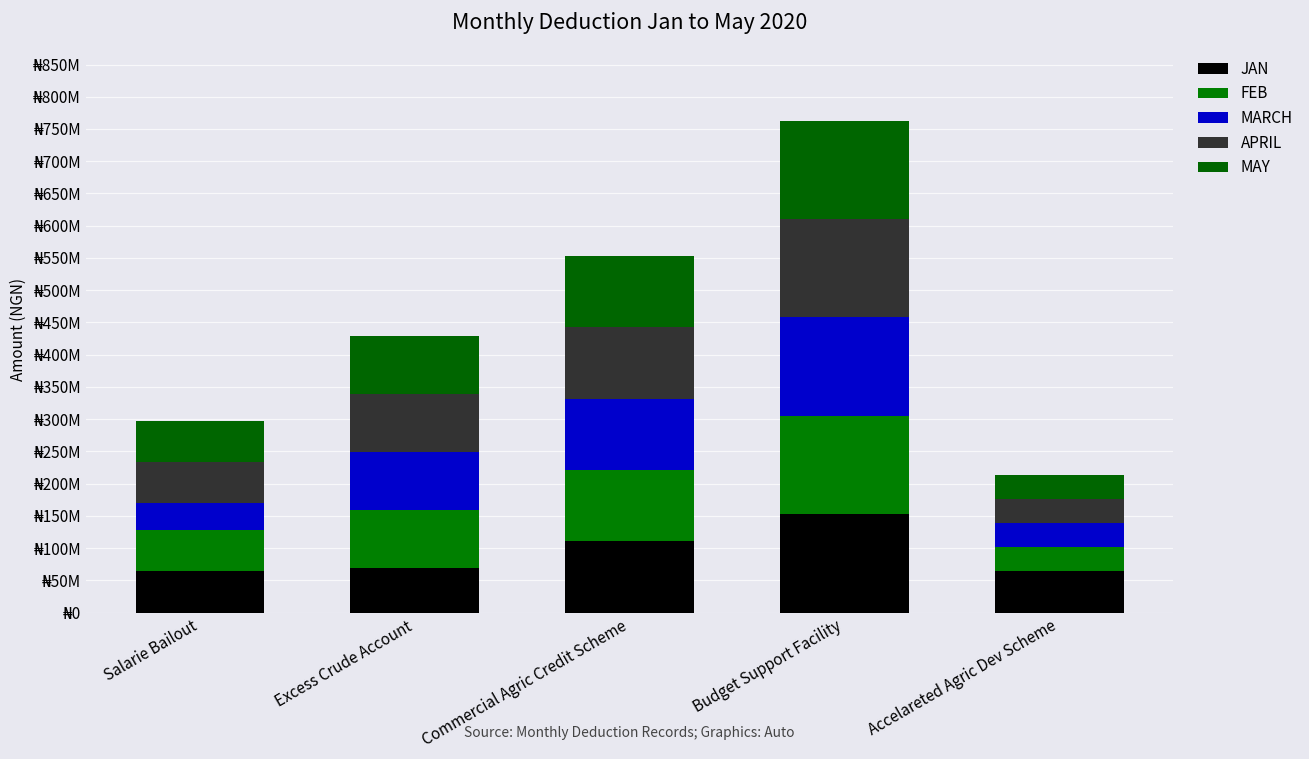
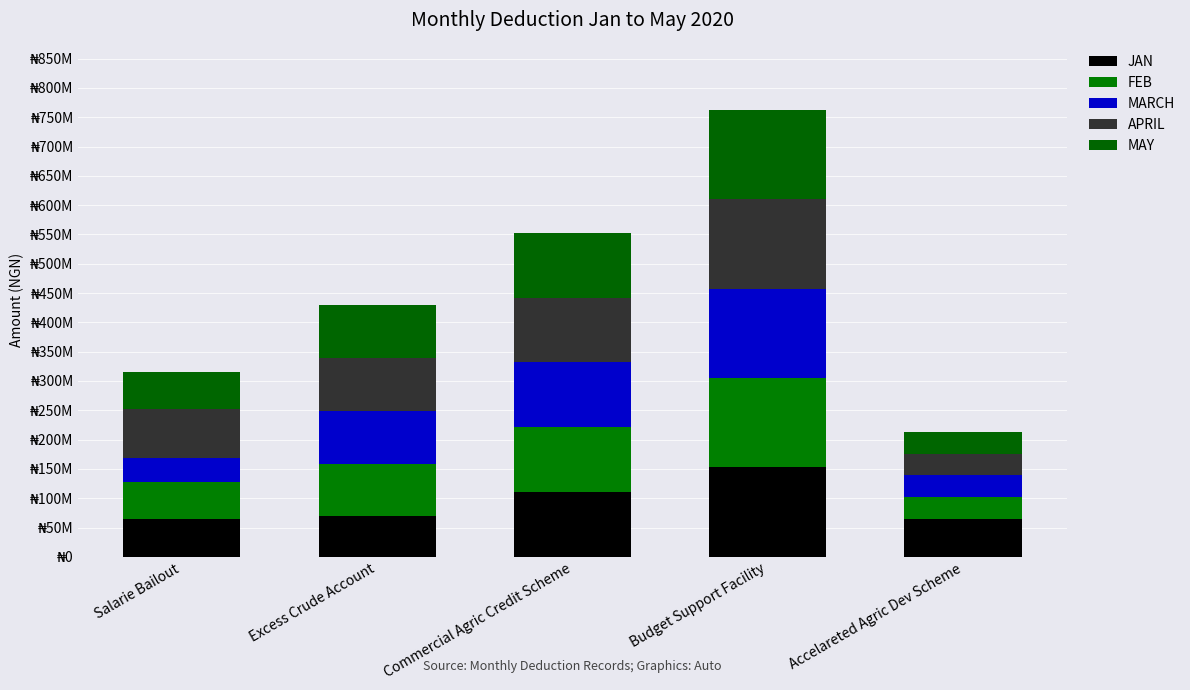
  {
    "JAN": {
      "Salarie Bailout": "₦60000000",
      "Excess Crude Account": "₦70000000",
      "Commercial Agric Credit Scheme": "₦110000000",
      "Budget Support Facility": "₦150000000",
      "Accelareted Agric Dev Scheme": "₦60000000"
    },
    "MARCH": {
      "Salarie Bailout": "₦40000000",
      "Excess Crude Account": "₦90000000",
      "Commercial Agric Credit Scheme": "₦110000000",
      "Budget Support Facility": "₦150000000",
      "Accelareted Agric Dev Scheme": "₦40000000"
    },
    "APRIL": {
-     "Salarie Bailout": "₦60000000",
+     "Salarie Bailout": "₦80000000",
      "Excess Crude Account": "₦90000000",
      "Commercial Agric Credit Scheme": "₦110000000",
      "Budget Support Facility": "₦150000000",
      "Accelareted Agric Dev Scheme": "₦40000000"
    }
  }
